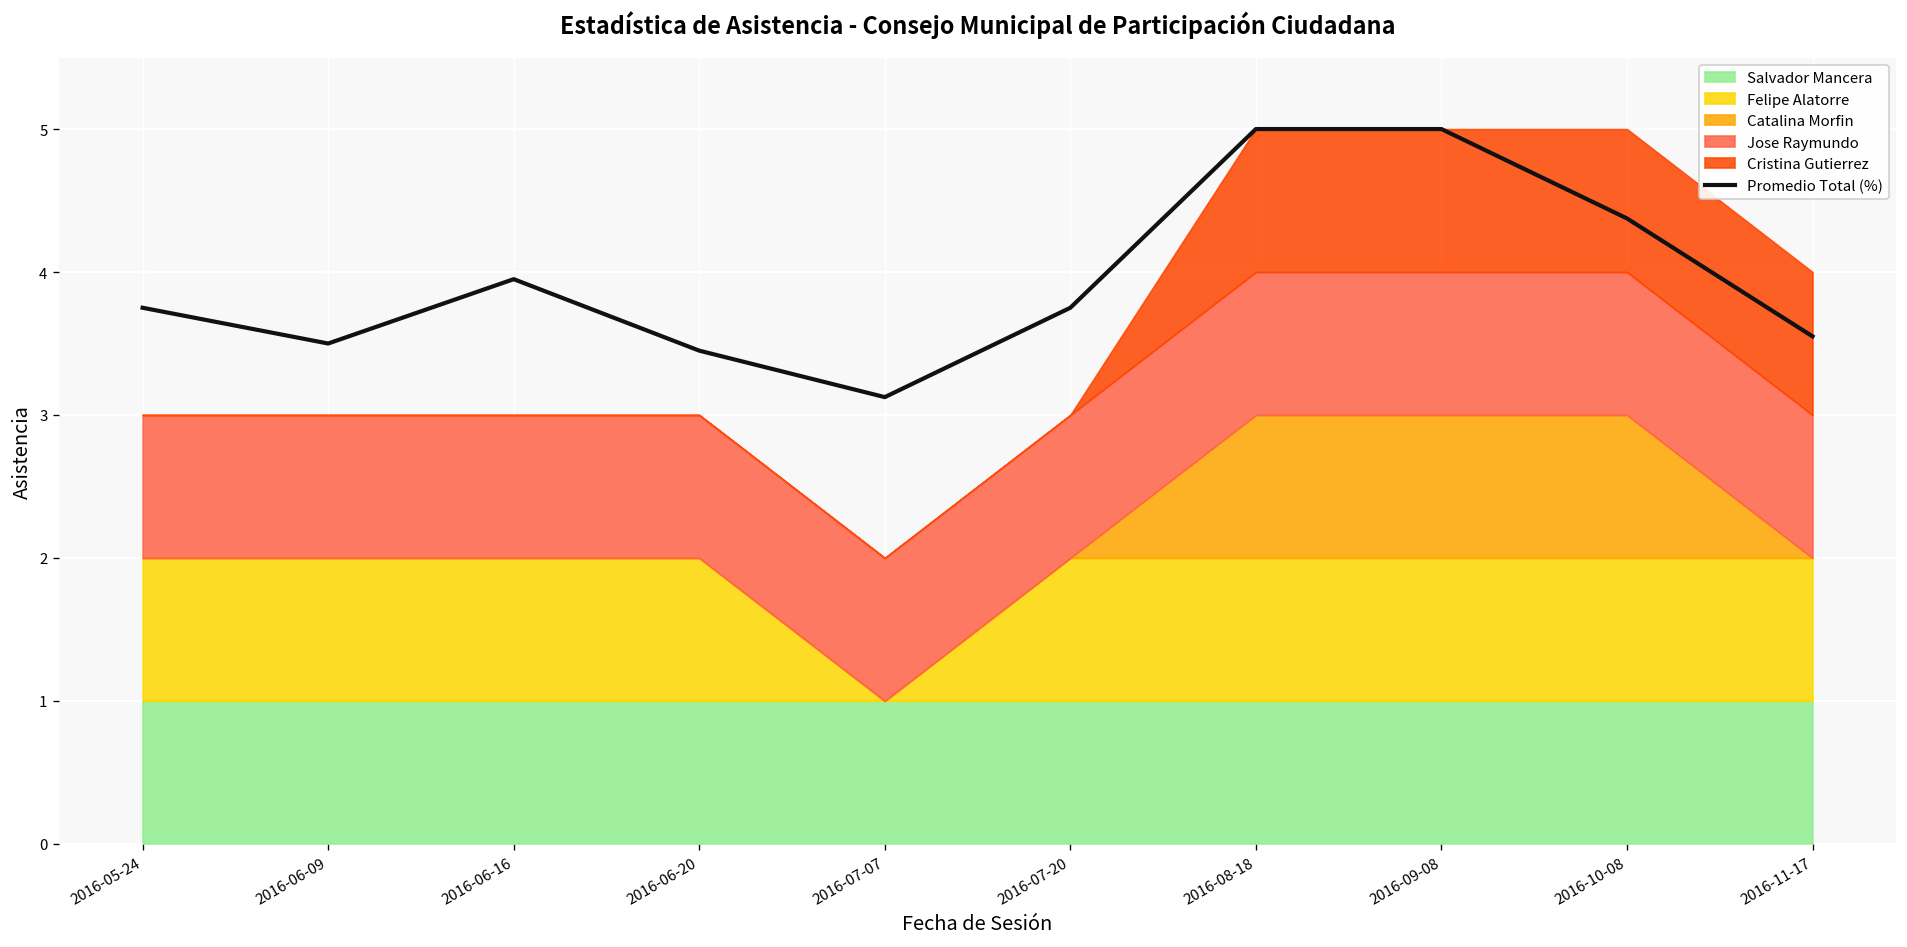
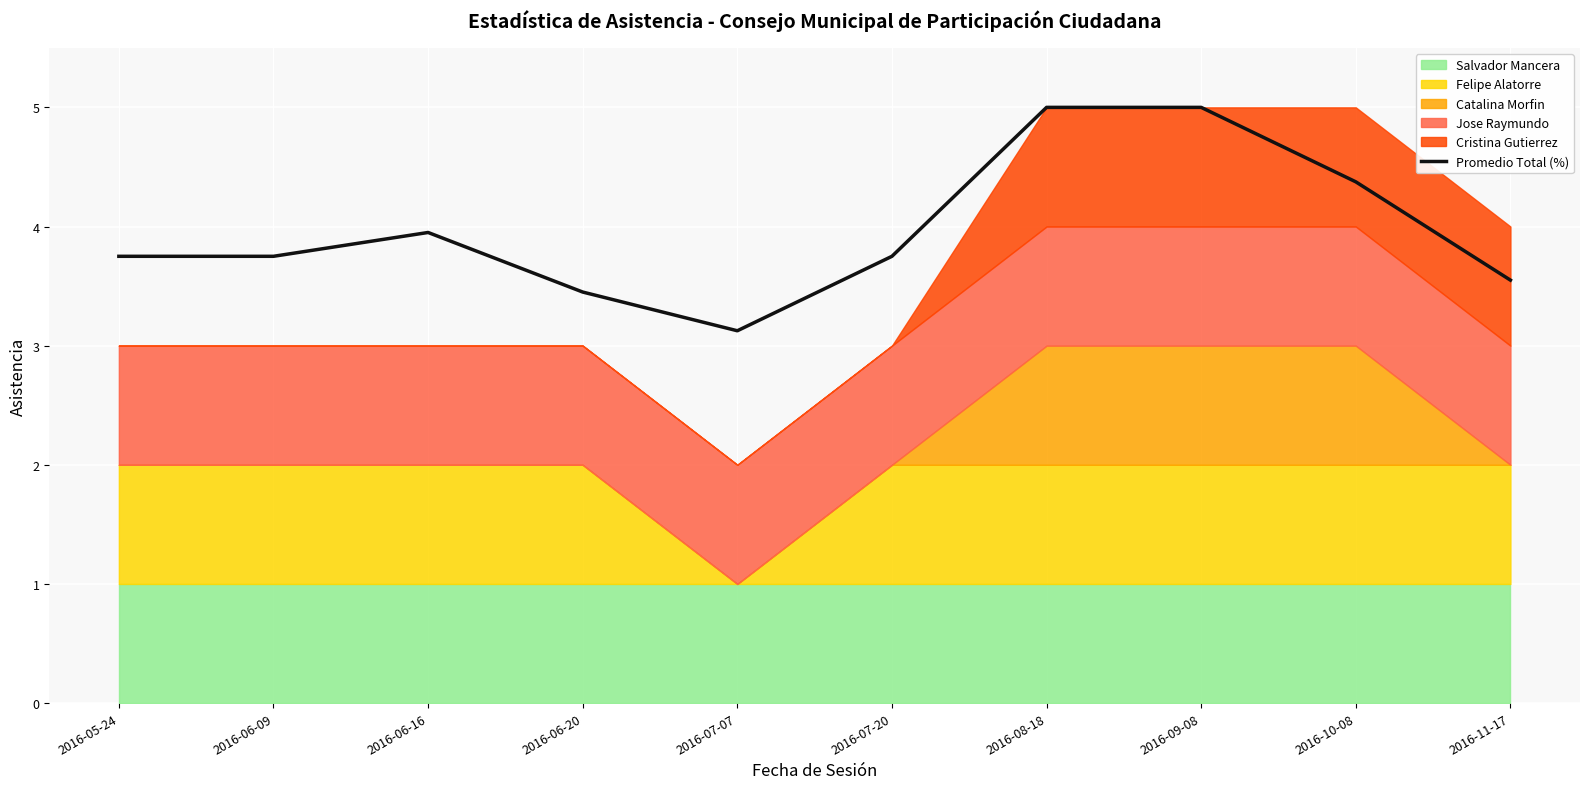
  {
    "Promedio Total (%)": {
      "2016-05-24": 3.75,
-     "2016-06-09": 3.50,
+     "2016-06-09": 3.75,
      "2016-06-16": 3.95,
      "2016-06-20": 3.45,
      "2016-07-07": 3.13,
      "2016-07-20": 3.75,
      "2016-10-08": 4.38,
      "2016-11-17": 3.55
    },
    "Salvador Mancera": {
      "2016-05-24": 1.00,
      "2016-06-09": 1.00,
      "2016-06-16": 1.00,
      "2016-06-20": 1.00,
      "2016-07-20": 1.00,
      "2016-08-18": 1.00,
      "2016-09-08": 1.00,
      "2016-10-08": 1.00,
      "2016-11-17": 1.00
    },
    "Jose Raymundo": {
      "2016-08-18": 1.00,
      "2016-09-08": 1.00,
      "2016-10-08": 1.00,
      "2016-11-17": 1.00
    },
    "Cristina Gutierrez": {
      "2016-10-08": 1.00,
      "2016-11-17": 1.00
    }
  }
